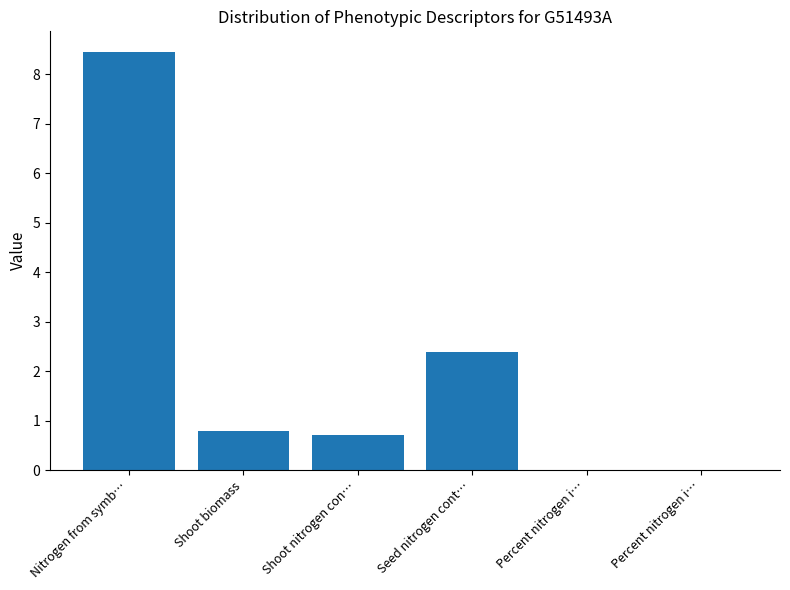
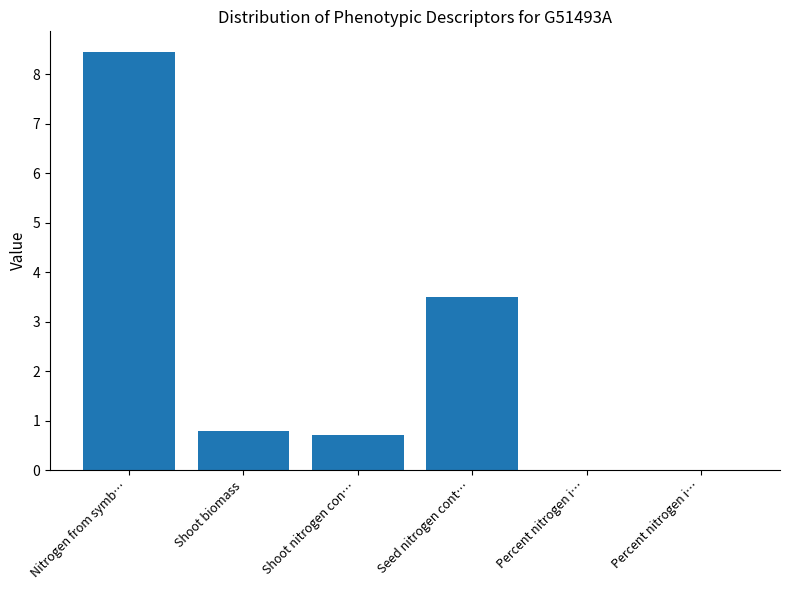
  {
    "Nitrogen from symb…": 8.5,
    "Shoot biomass": 0.8,
    "Shoot nitrogen con…": 0.7,
-   "Seed nitrogen cont…": 2.4
+   "Seed nitrogen cont…": 3.5
  }
